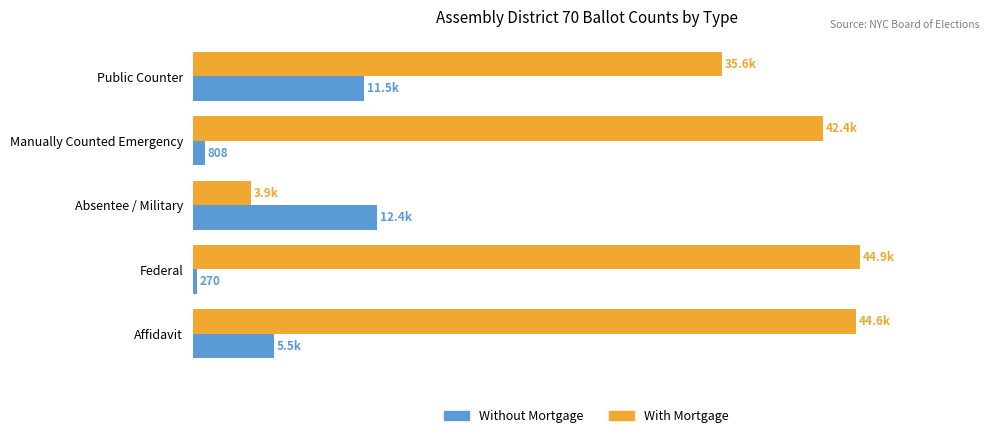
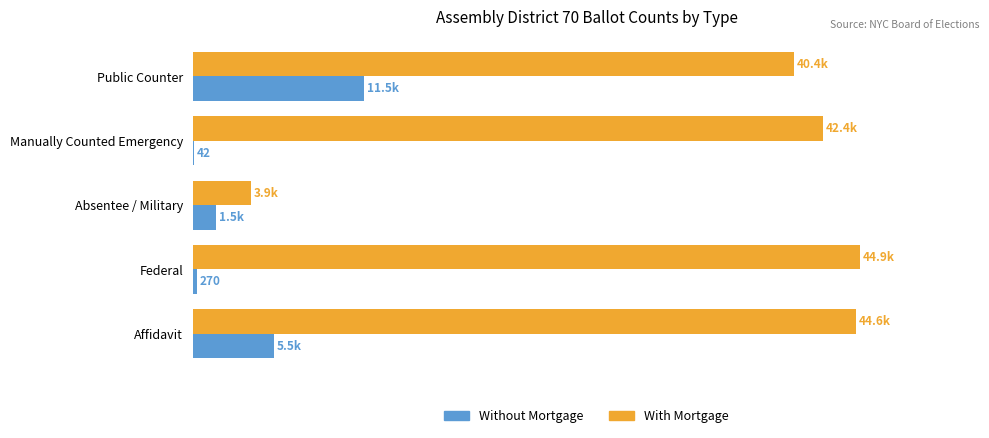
  {
    "Without Mortgage": {
      "Public Counter": "11.5k",
-     "Manually Counted Emergency": "808",
-     "Absentee / Military": "12.4k",
+     "Manually Counted Emergency": "42",
+     "Absentee / Military": "1.5k",
      "Federal": "270",
      "Affidavit": "5.5k"
    },
    "With Mortgage": {
-     "Public Counter": "35.6k",
+     "Public Counter": "40.4k",
      "Manually Counted Emergency": "42.4k",
      "Absentee / Military": "3.9k",
      "Federal": "44.9k",
      "Affidavit": "44.6k"
    }
  }
